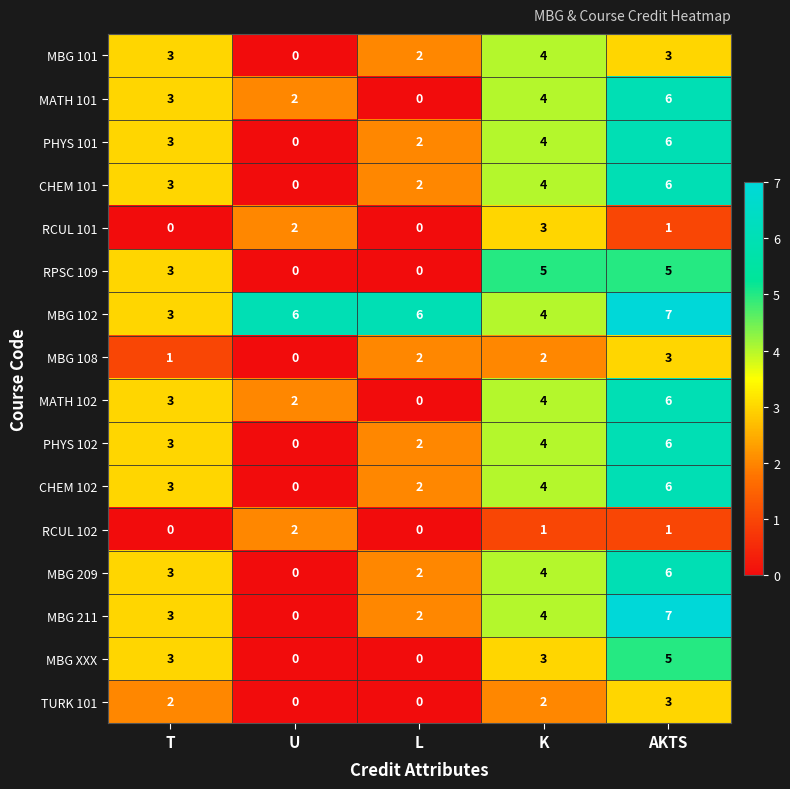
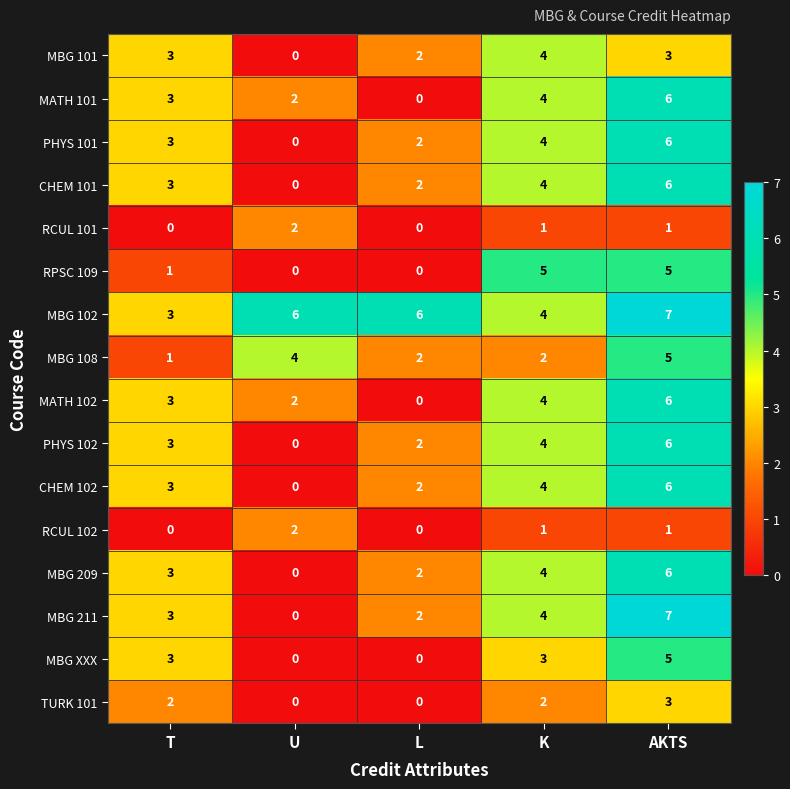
  {
    "MBG 101": {
      "T": 3,
      "U": 0,
      "L": 2,
      "K": 4,
      "AKTS": 3
    },
    "MATH 101": {
      "T": 3,
      "U": 2,
      "L": 0,
      "K": 4,
      "AKTS": 6
    },
    "PHYS 101": {
      "T": 3,
      "U": 0,
      "L": 2,
      "K": 4,
      "AKTS": 6
    },
    "CHEM 101": {
      "T": 3,
      "U": 0,
      "L": 2,
      "K": 4,
      "AKTS": 6
    },
    "RCUL 101": {
      "T": 0,
      "U": 2,
      "L": 0,
-     "K": 3,
+     "K": 1,
      "AKTS": 1
    },
    "RPSC 109": {
-     "T": 3,
+     "T": 1,
      "U": 0,
      "L": 0,
      "K": 5,
      "AKTS": 5
    },
    "MBG 102": {
      "T": 3,
      "U": 6,
      "L": 6,
      "K": 4,
      "AKTS": 7
    },
    "MBG 108": {
      "T": 1,
-     "U": 0,
+     "U": 4,
      "L": 2,
      "K": 2,
-     "AKTS": 3
+     "AKTS": 5
    },
    "MATH 102": {
      "T": 3,
      "U": 2,
      "L": 0,
      "K": 4,
      "AKTS": 6
    },
    "PHYS 102": {
      "T": 3,
      "U": 0,
      "L": 2,
      "K": 4,
      "AKTS": 6
    },
    "CHEM 102": {
      "T": 3,
      "U": 0,
      "L": 2,
      "K": 4,
      "AKTS": 6
    },
    "RCUL 102": {
      "T": 0,
      "U": 2,
      "L": 0,
      "K": 1,
      "AKTS": 1
    },
    "MBG 209": {
      "T": 3,
      "U": 0,
      "L": 2,
      "K": 4,
      "AKTS": 6
    },
    "MBG 211": {
      "T": 3,
      "U": 0,
      "L": 2,
      "K": 4,
      "AKTS": 7
    },
    "MBG XXX": {
      "T": 3,
      "U": 0,
      "L": 0,
      "K": 3,
      "AKTS": 5
    },
    "TURK 101": {
      "T": 2,
      "U": 0,
      "L": 0,
      "K": 2,
      "AKTS": 3
    }
  }
